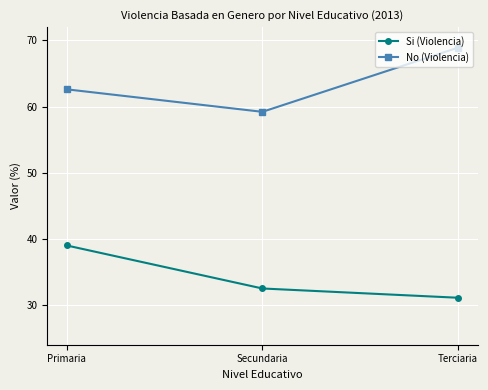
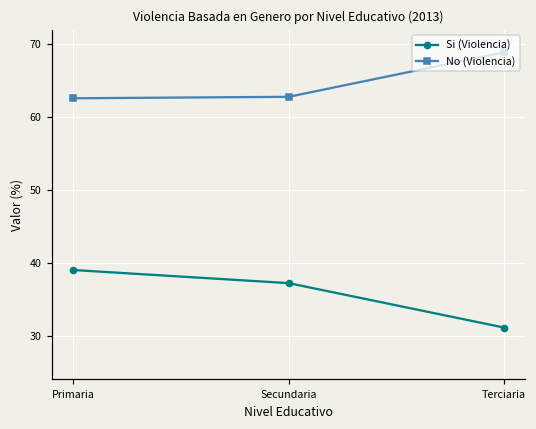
  {
    "Si (Violencia)": {
      "Primaria": 39,
-     "Secundaria": 33,
+     "Secundaria": 37,
      "Terciaria": 31
    },
    "No (Violencia)": {
      "Primaria": 63,
-     "Secundaria": 59
+     "Secundaria": 63
    }
  }
